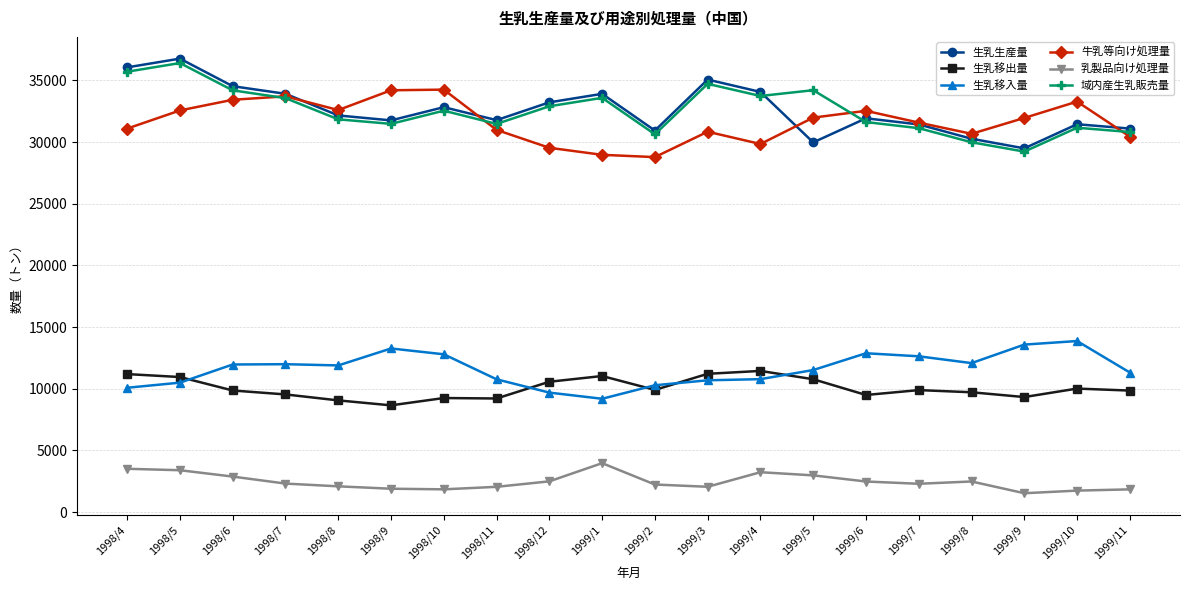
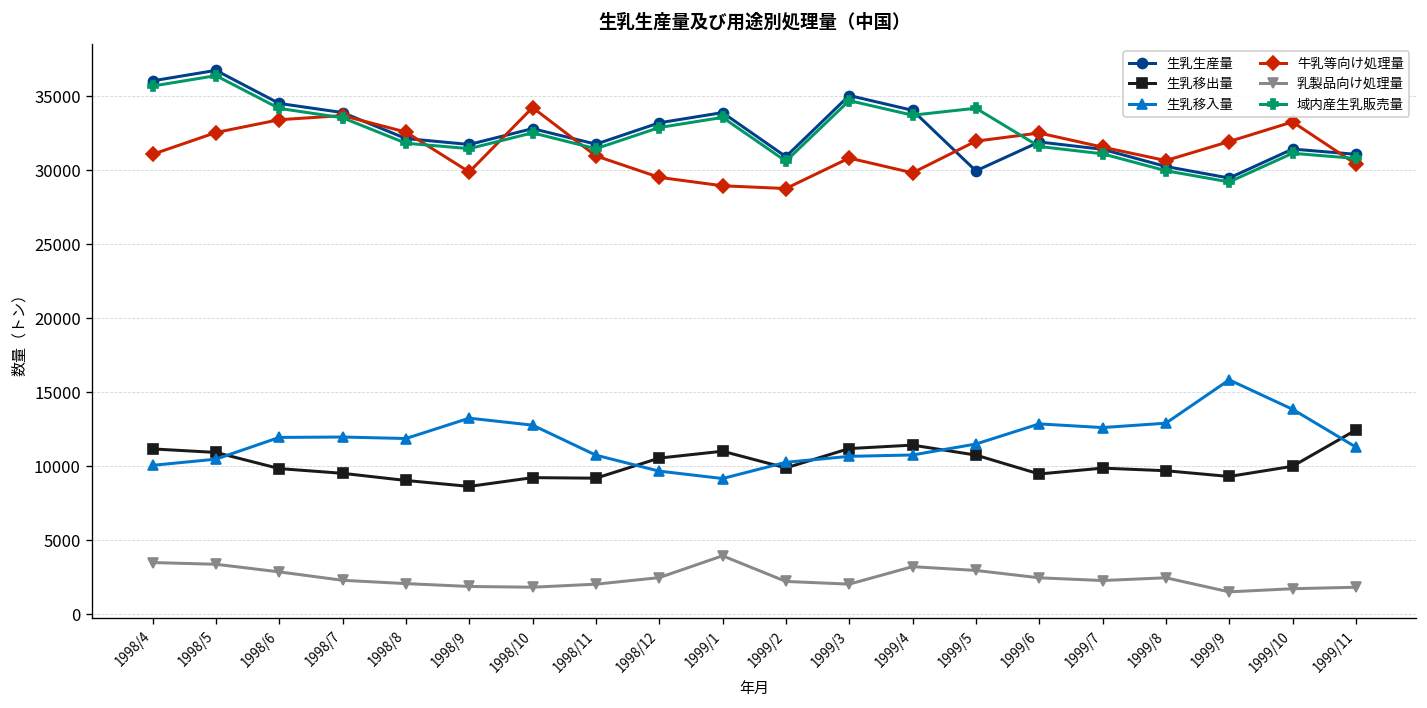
  {
    "生乳生産量": {
      "1998/4": 36100,
      "1998/5": 36800,
      "1998/6": 34500,
      "1998/8": 32200,
      "1998/9": 31800,
      "1998/10": 32800,
      "1998/11": 31800,
      "1998/12": 33200,
      "1999/1": 33900,
      "1999/2": 30900,
      "1999/3": 35100,
      "1999/4": 34100,
      "1999/5": 30000,
      "1999/6": 31900,
      "1999/8": 30300,
      "1999/9": 29500,
      "1999/10": 31400,
      "1999/11": 31100
    },
    "生乳移出量": {
      "1998/4": 11200,
      "1998/5": 10900,
      "1998/6": 9900,
      "1998/7": 9500,
      "1998/8": 9100,
      "1998/9": 8600,
      "1998/10": 9200,
      "1998/11": 9200,
      "1998/12": 10600,
      "1999/1": 11000,
      "1999/2": 9900,
      "1999/3": 11200,
      "1999/4": 11400,
      "1999/5": 10800,
      "1999/6": 9500,
      "1999/7": 9900,
      "1999/8": 9700,
      "1999/9": 9300,
      "1999/10": 10000,
-     "1999/11": 9800
+     "1999/11": 12500
    },
    "生乳移入量": {
      "1998/4": 10100,
      "1998/5": 10500,
      "1998/6": 12000,
      "1998/7": 12000,
      "1998/8": 11900,
      "1998/9": 13300,
      "1998/10": 12800,
      "1998/11": 10800,
      "1998/12": 9700,
      "1999/1": 9200,
      "1999/2": 10300,
      "1999/3": 10700,
      "1999/4": 10800,
      "1999/5": 11500,
      "1999/6": 12900,
      "1999/7": 12600,
-     "1999/8": 12100,
-     "1999/9": 13600,
+     "1999/8": 12900,
+     "1999/9": 15800,
      "1999/10": 13900,
      "1999/11": 11300
    },
    "牛乳等向け処理量": {
      "1998/4": 31100,
      "1998/5": 32600,
      "1998/6": 33400,
      "1998/8": 32600,
-     "1998/9": 34200,
+     "1998/9": 29900,
      "1998/10": 34300,
      "1998/11": 31000,
      "1998/12": 29500,
      "1999/1": 29000,
      "1999/2": 28800,
      "1999/3": 30800,
      "1999/4": 29800,
      "1999/5": 32000,
      "1999/6": 32500,
      "1999/8": 30700,
      "1999/9": 32000,
      "1999/10": 33300,
      "1999/11": 30400
    },
    "乳製品向け処理量": {
      "1998/4": 3500,
      "1998/5": 3400,
      "1998/6": 2900,
      "1998/7": 2300,
      "1998/8": 2100,
      "1998/9": 1900,
      "1998/10": 1800,
      "1998/11": 2000,
      "1998/12": 2500,
      "1999/1": 4000,
      "1999/2": 2200,
      "1999/3": 2000,
      "1999/4": 3200,
      "1999/5": 3000,
      "1999/6": 2500,
      "1999/7": 2300,
      "1999/8": 2500,
      "1999/9": 1500,
      "1999/10": 1700,
      "1999/11": 1800
    },
    "域内産生乳販売量": {
      "1998/4": 35700,
      "1998/5": 36400,
      "1998/6": 34200,
      "1998/8": 31800,
      "1998/9": 31500,
      "1998/10": 32500,
      "1998/11": 31500,
      "1998/12": 32900,
      "1999/1": 33600,
      "1999/2": 30600,
      "1999/3": 34700,
      "1999/4": 33700,
      "1999/5": 34200,
      "1999/6": 31600,
      "1999/7": 31100,
      "1999/8": 30000,
      "1999/9": 29200,
      "1999/10": 31200,
      "1999/11": 30800
    }
  }
